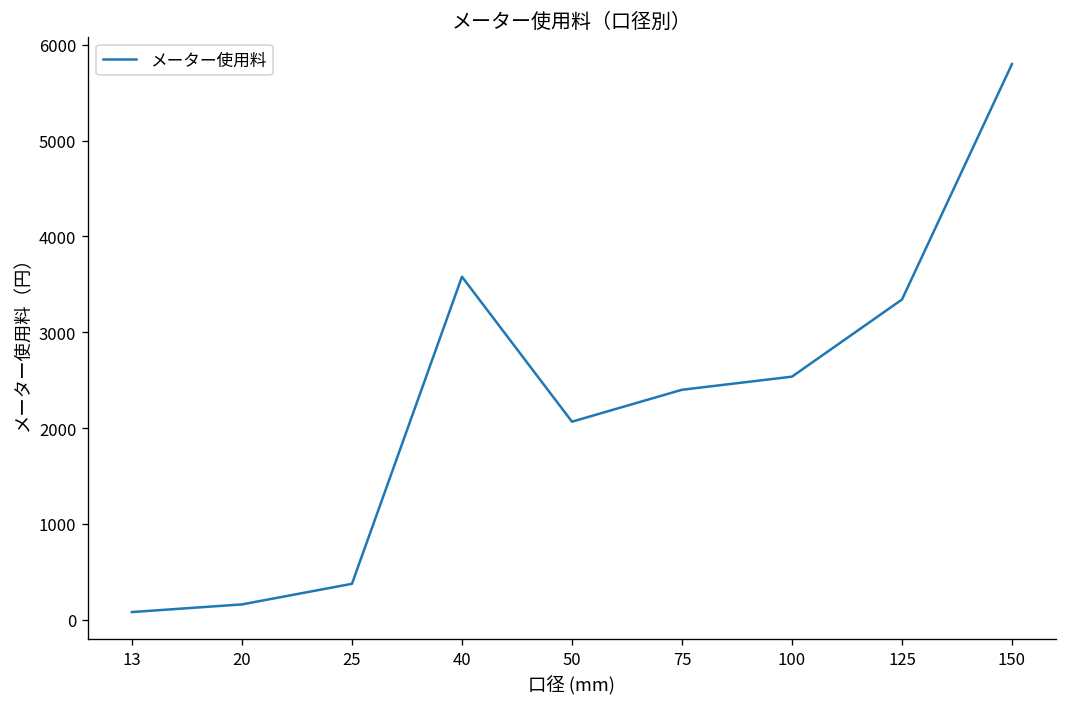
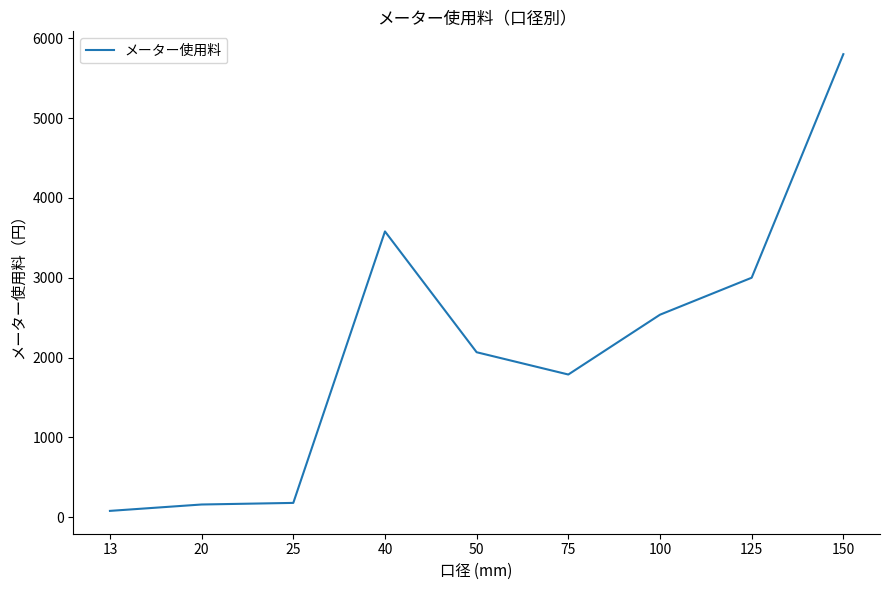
  {
    "13": 100,
    "20": 200,
-   "25": 400,
+   "25": 200,
    "40": 3600,
    "50": 2100,
-   "75": 2400,
+   "75": 1800,
    "100": 2500,
-   "125": 3300,
+   "125": 3000,
    "150": 5800
  }
